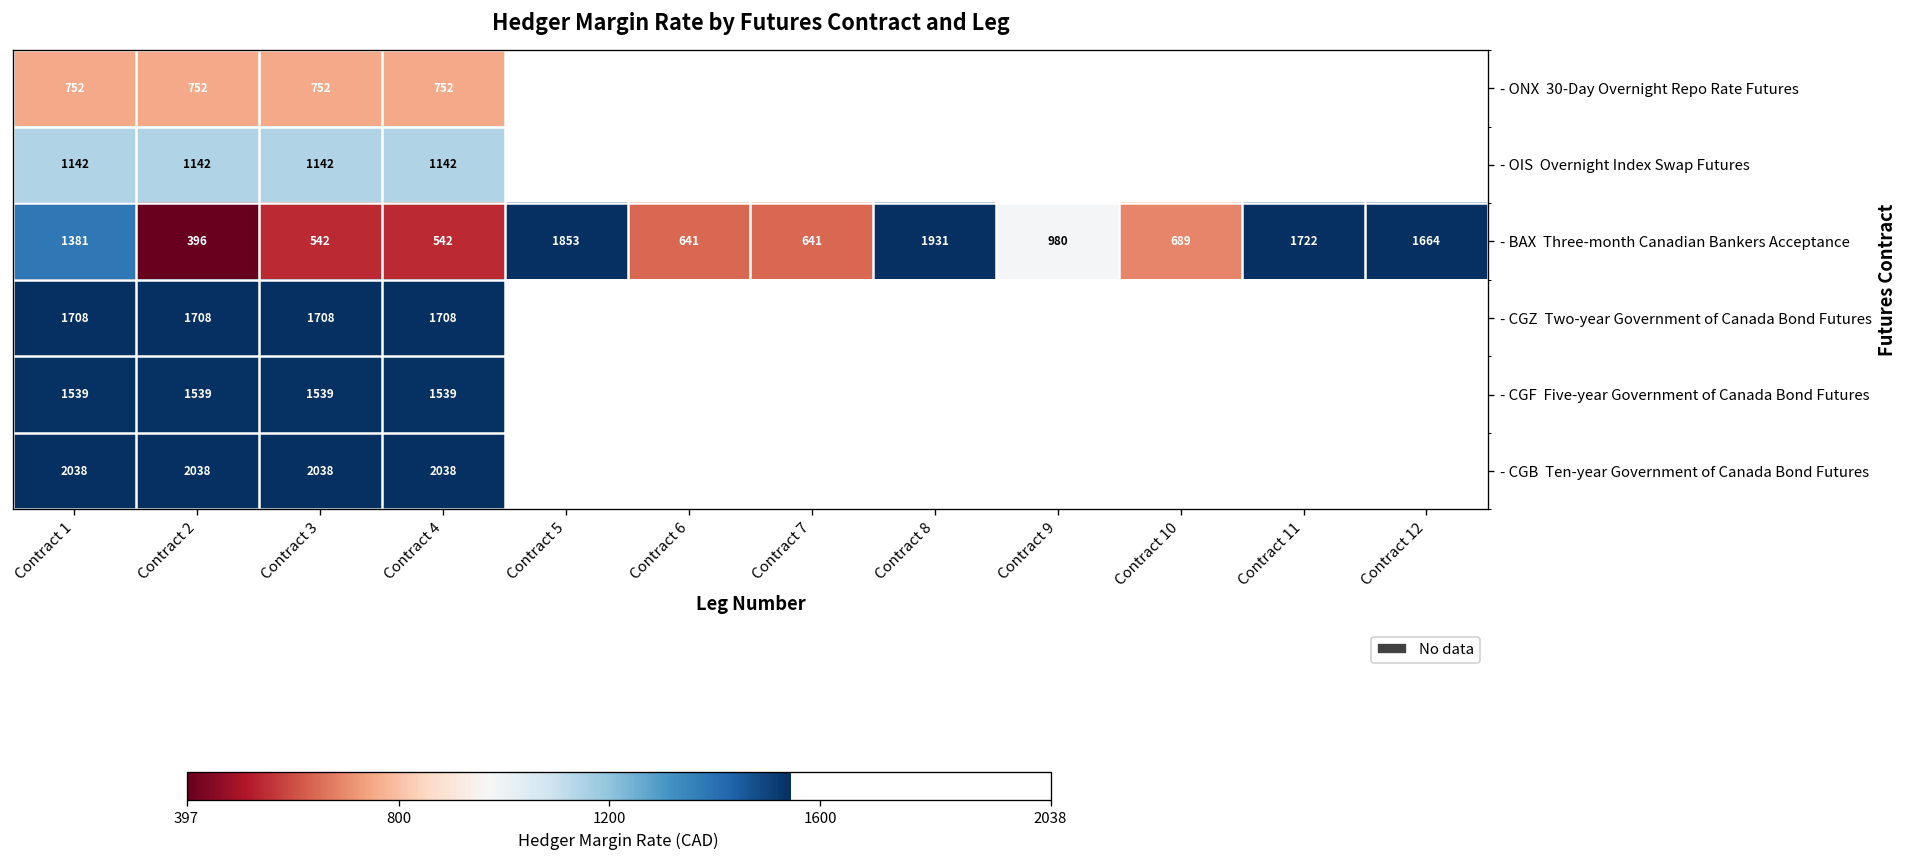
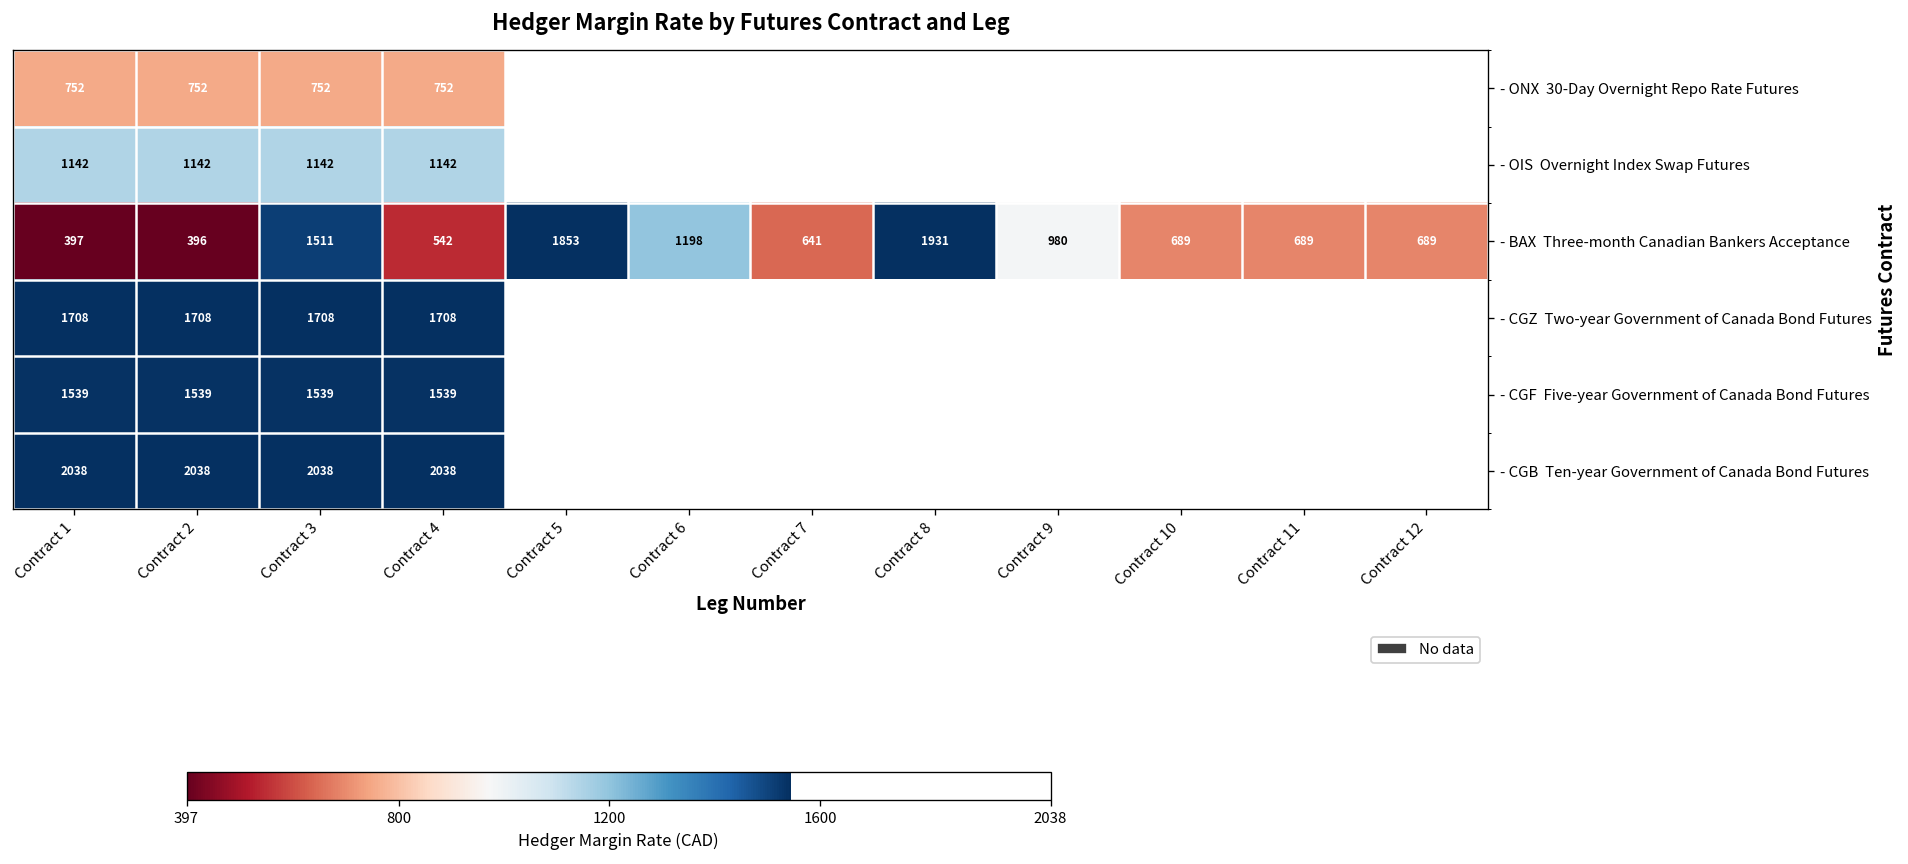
  {
    "- ONX 30-Day Overnight Repo Rate Futures": {
      "Contract 1": 752,
      "Contract 2": 752,
      "Contract 3": 752,
      "Contract 4": 752
    },
    "- OIS Overnight Index Swap Futures": {
      "Contract 1": 1142,
      "Contract 2": 1142,
      "Contract 3": 1142,
      "Contract 4": 1142
    },
    "- BAX Three-month Canadian Bankers Acceptance": {
-     "Contract 1": 1381,
+     "Contract 1": 397,
      "Contract 2": 396,
-     "Contract 3": 542,
+     "Contract 3": 1511,
      "Contract 4": 542,
      "Contract 5": 1853,
-     "Contract 6": 641,
+     "Contract 6": 1198,
      "Contract 7": 641,
      "Contract 8": 1931,
      "Contract 9": 980,
      "Contract 10": 689,
-     "Contract 11": 1722,
-     "Contract 12": 1664
+     "Contract 11": 689,
+     "Contract 12": 689
    },
    "- CGZ Two-year Government of Canada Bond Futures": {
      "Contract 1": 1708,
      "Contract 2": 1708,
      "Contract 3": 1708,
      "Contract 4": 1708
    },
    "- CGF Five-year Government of Canada Bond Futures": {
      "Contract 1": 1539,
      "Contract 2": 1539,
      "Contract 3": 1539,
      "Contract 4": 1539
    },
    "- CGB Ten-year Government of Canada Bond Futures": {
      "Contract 1": 2038,
      "Contract 2": 2038,
      "Contract 3": 2038,
      "Contract 4": 2038
    }
  }
